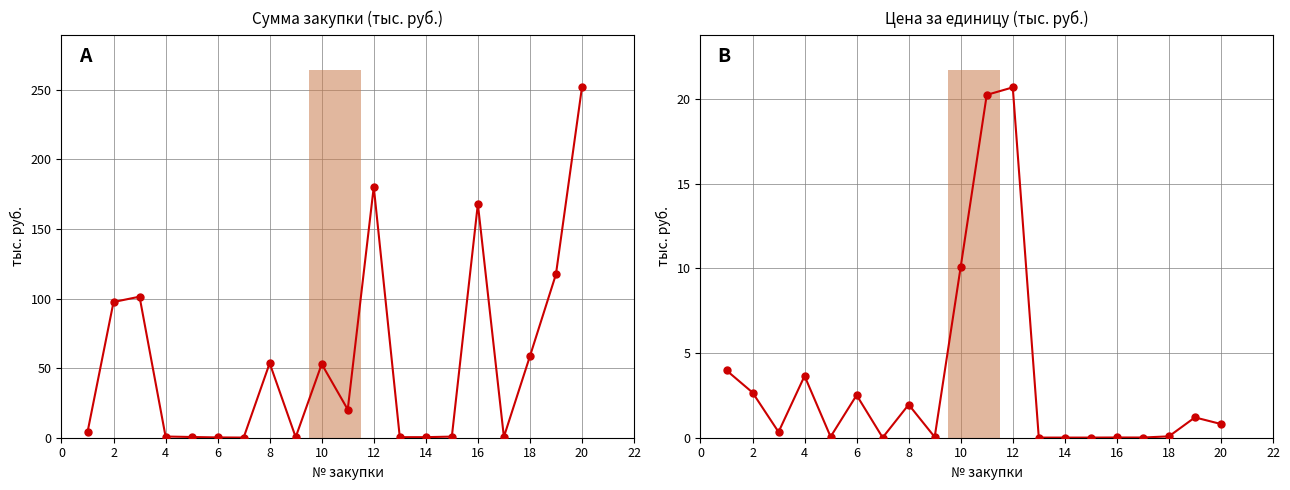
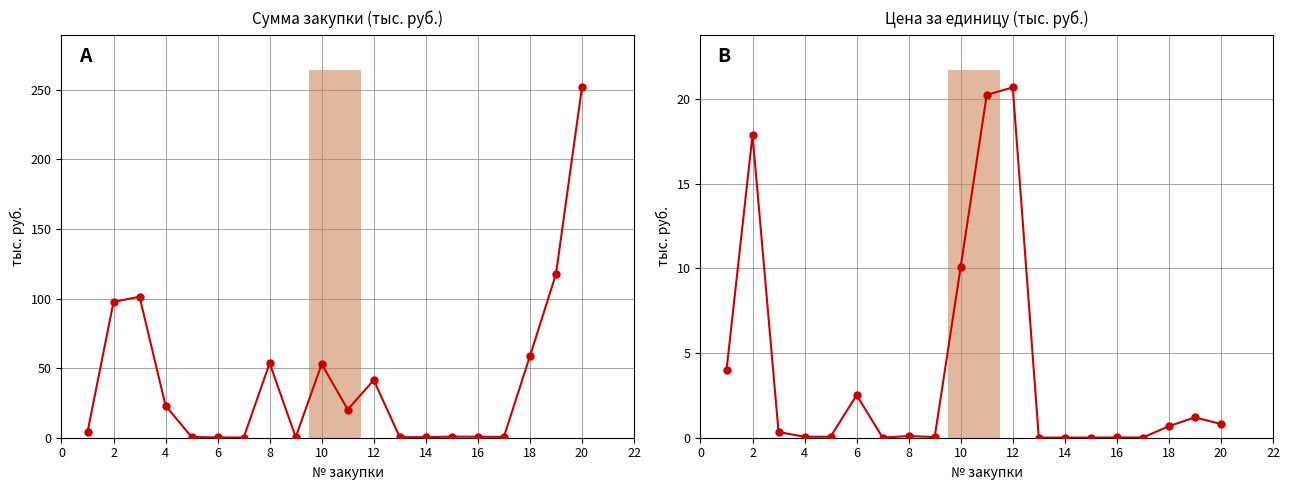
  {
    "Сумма закупки (тыс. руб.)": {
      "2": 97,
-     "4": 1,
+     "4": 23,
      "6": 0,
      "8": 54,
      "10": 53,
-     "12": 180,
+     "12": 41,
      "14": 0,
-     "16": 168,
+     "16": 1,
      "18": 59,
      "20": 252
    },
    "Цена за единицу (тыс. руб.)": {
-     "2": 2.7,
-     "4": 3.6,
+     "2": 17.9,
+     "4": 0.1,
      "6": 2.5,
-     "8": 2.0,
+     "8": 0.1,
      "10": 10.1,
      "12": 20.7,
      "14": 0.0,
      "16": 0.0,
-     "18": 0.1,
+     "18": 0.7,
      "20": 0.8
    }
  }
